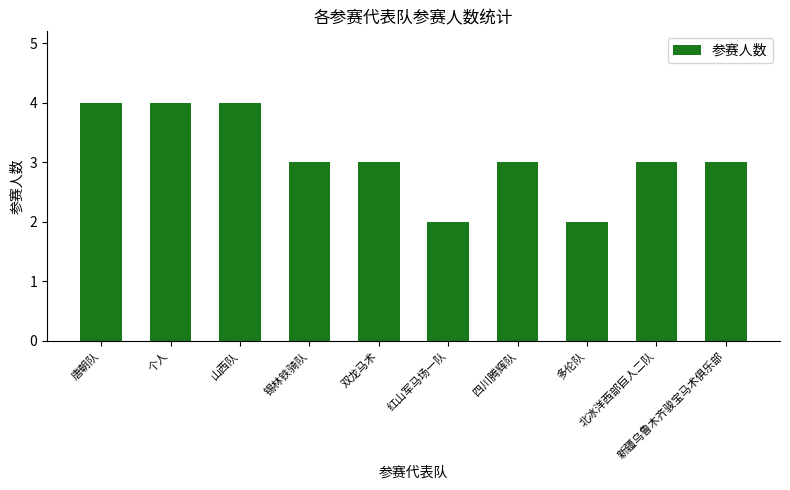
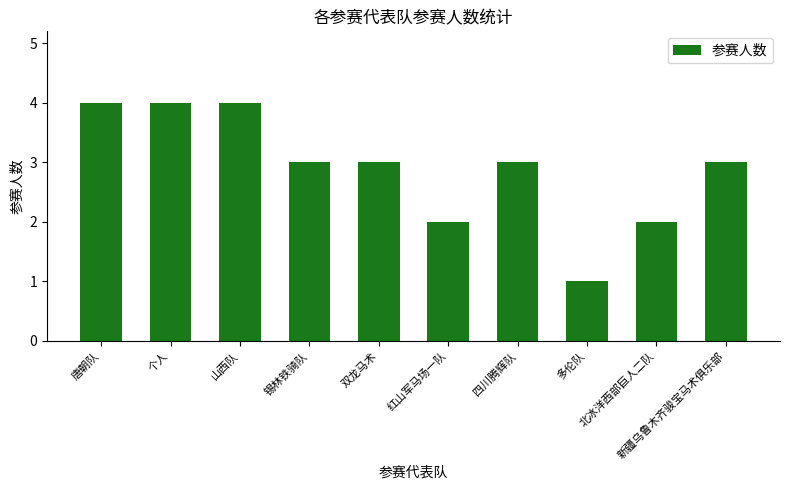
  {
    "唐朝队": 4,
    "个人": 4,
    "山西队": 4,
    "锡林铁骑队": 3,
    "双龙马术": 3,
    "红山军马场一队": 2,
    "四川腾辉队": 3,
-   "多伦队": 2,
-   "北冰洋西部巨人二队": 3,
+   "多伦队": 1,
+   "北冰洋西部巨人二队": 2,
    "新疆乌鲁木齐骏宝马术俱乐部": 3
  }
